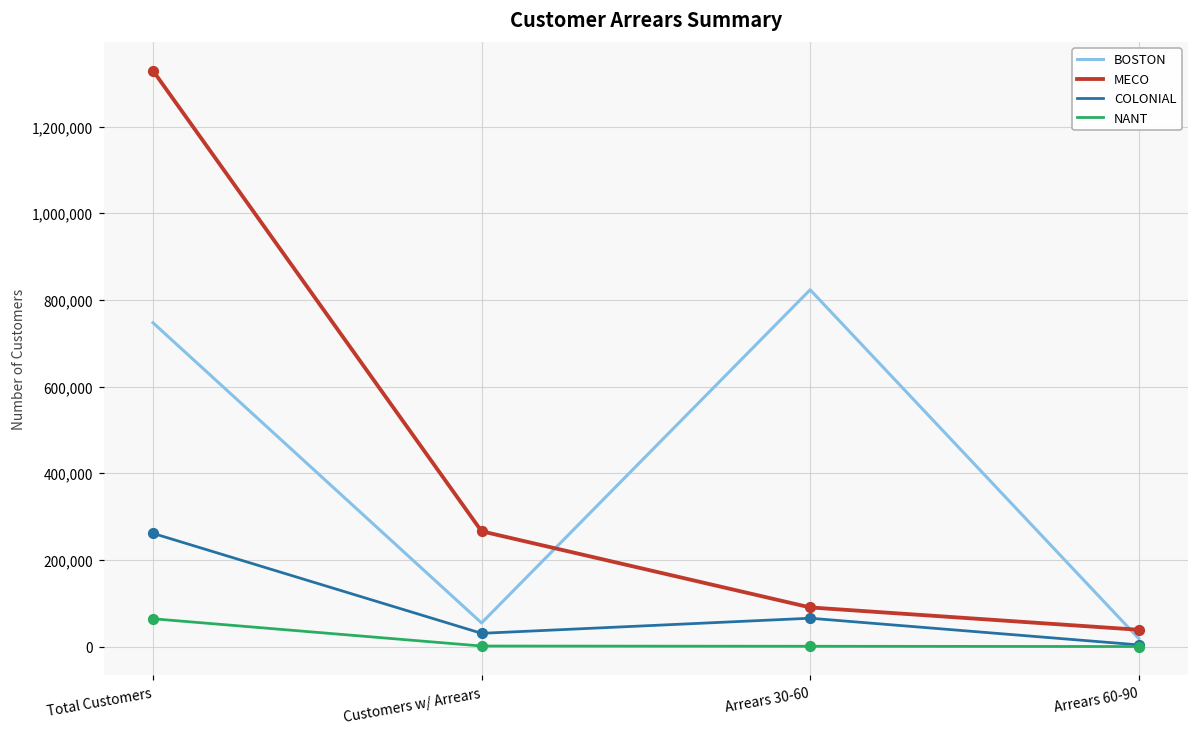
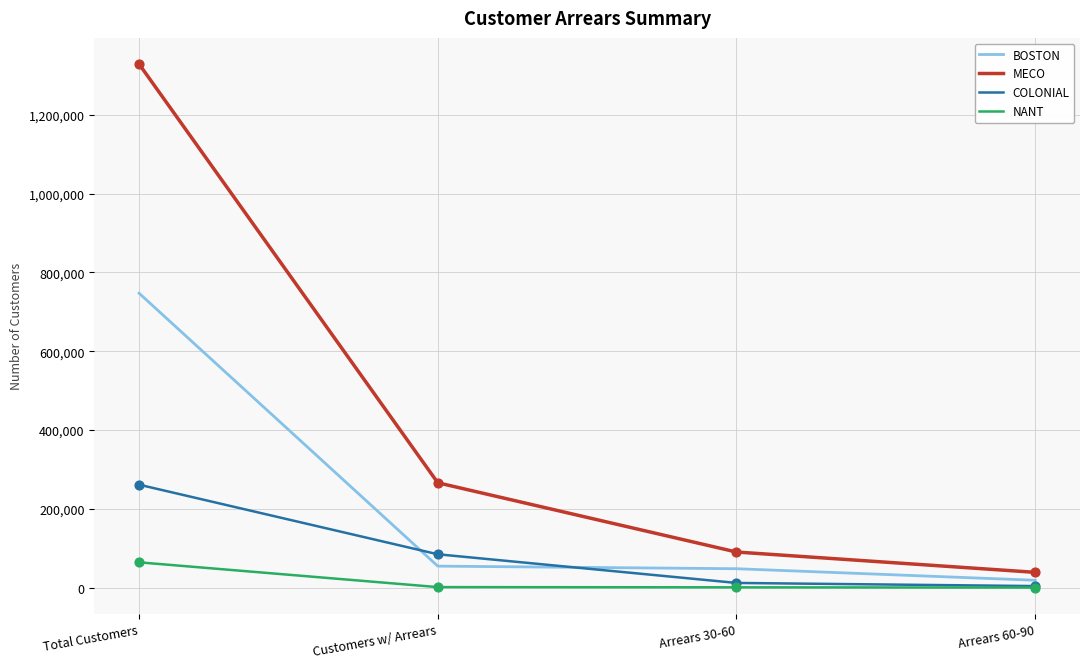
  {
    "BOSTON": {
      "Total Customers": "750,000",
      "Customers w/ Arrears": "50,000",
-     "Arrears 30-60": "820,000",
+     "Arrears 30-60": "50,000",
      "Arrears 60-90": "20,000"
    },
    "MECO": {
      "Total Customers": "1,330,000",
      "Customers w/ Arrears": "270,000",
      "Arrears 30-60": "90,000",
      "Arrears 60-90": "40,000"
    },
    "COLONIAL": {
      "Total Customers": "260,000",
-     "Customers w/ Arrears": "30,000",
-     "Arrears 30-60": "70,000"
+     "Customers w/ Arrears": "80,000",
+     "Arrears 30-60": "10,000"
    },
    "NANT": {
      "Total Customers": "60,000",
      "Customers w/ Arrears": "0",
      "Arrears 30-60": "0"
    }
  }
